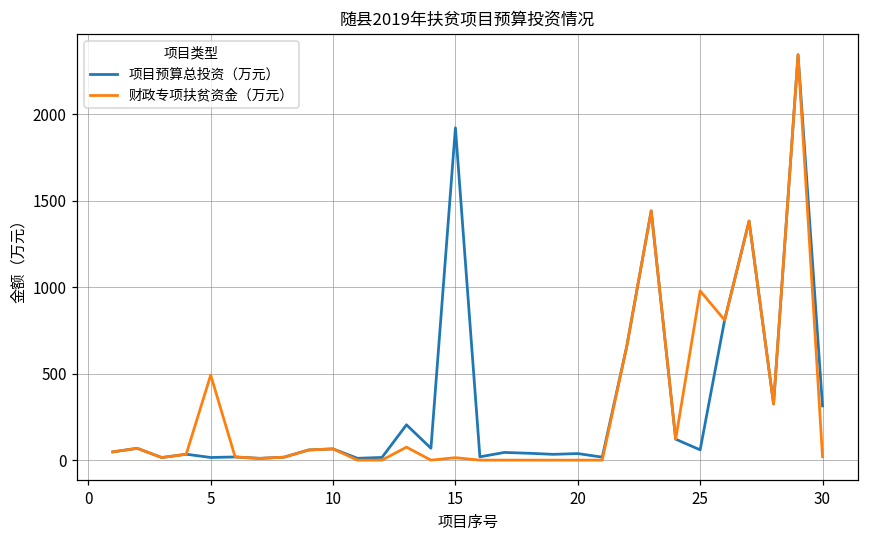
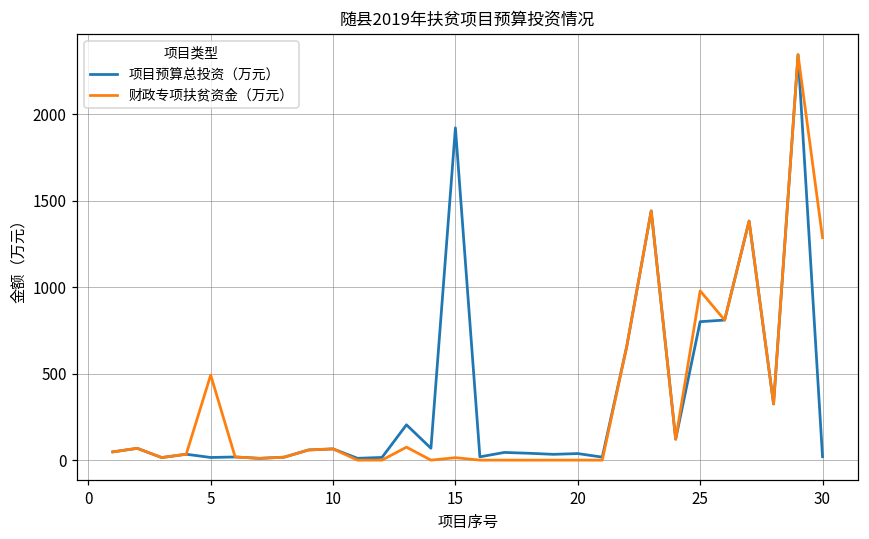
  {
    "项目预算总投资（万元）": {
      "5": 20,
      "15": 1920,
      "20": 40,
-     "25": 60,
-     "30": 310
+     "25": 800,
+     "30": 20
    },
    "财政专项扶贫资金（万元）": {
      "5": 490,
      "15": 10,
      "20": 0,
      "25": 980,
-     "30": 20
+     "30": 1290
    }
  }
